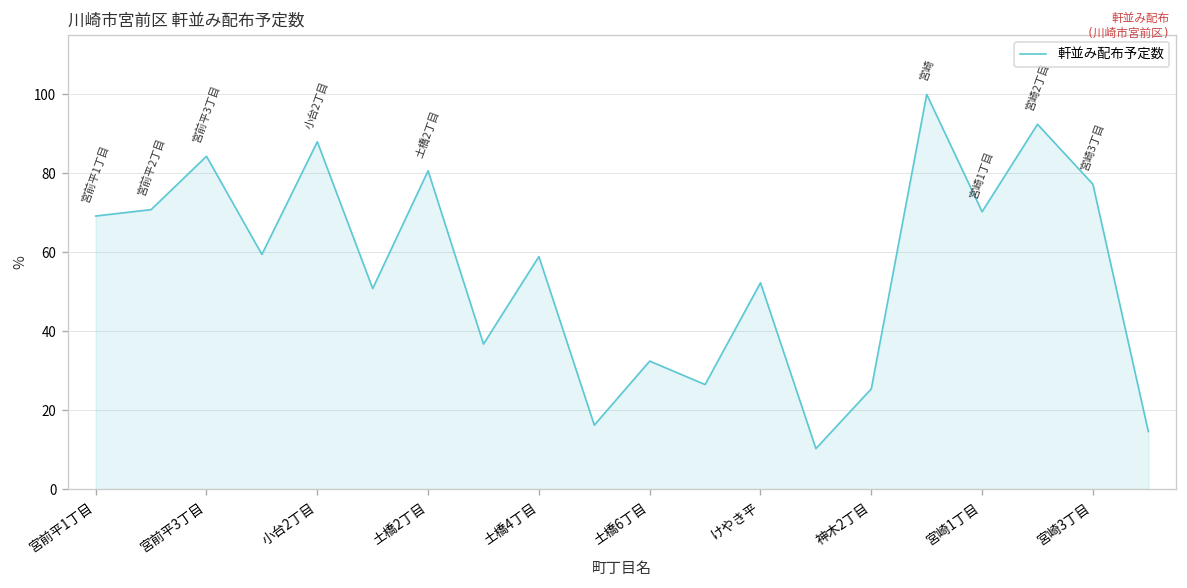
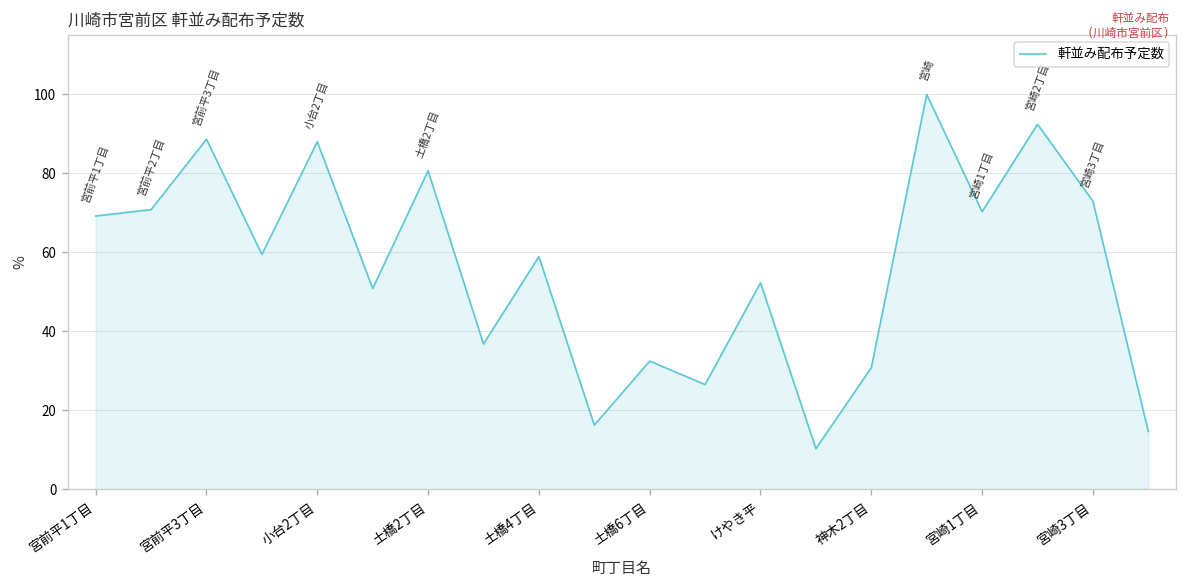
  {
    "宮前平1丁目": 69,
-   "宮前平3丁目": 84,
+   "宮前平3丁目": 89,
    "小台2丁目": 88,
    "土橋2丁目": 81,
    "土橋4丁目": 59,
    "土橋6丁目": 32,
    "けやき平": 52,
-   "神木2丁目": 25,
+   "神木2丁目": 31,
    "宮崎1丁目": 70,
-   "宮崎3丁目": 77
+   "宮崎3丁目": 73
  }
